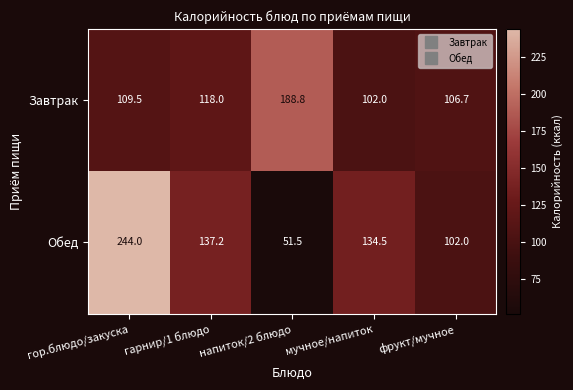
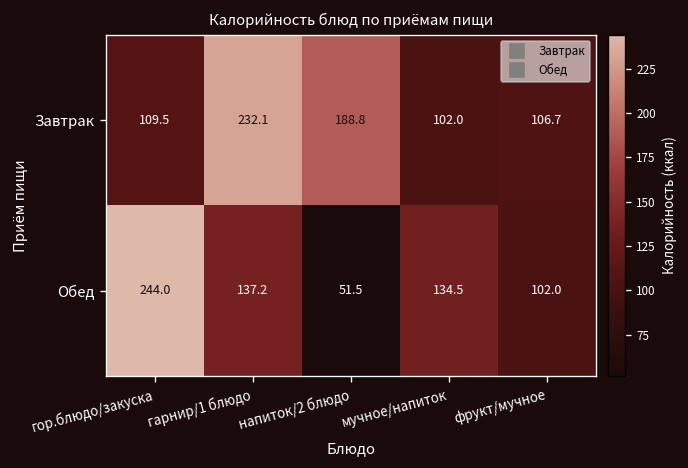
  {
    "Завтрак": {
      "гор.блюдо/закуска": 109.5,
-     "гарнир/1 блюдо": 118.0,
+     "гарнир/1 блюдо": 232.1,
      "напиток/2 блюдо": 188.8,
      "мучное/напиток": 102.0,
      "фрукт/мучное": 106.7
    },
    "Обед": {
      "гор.блюдо/закуска": 244.0,
      "гарнир/1 блюдо": 137.2,
      "напиток/2 блюдо": 51.5,
      "мучное/напиток": 134.5,
      "фрукт/мучное": 102.0
    }
  }
